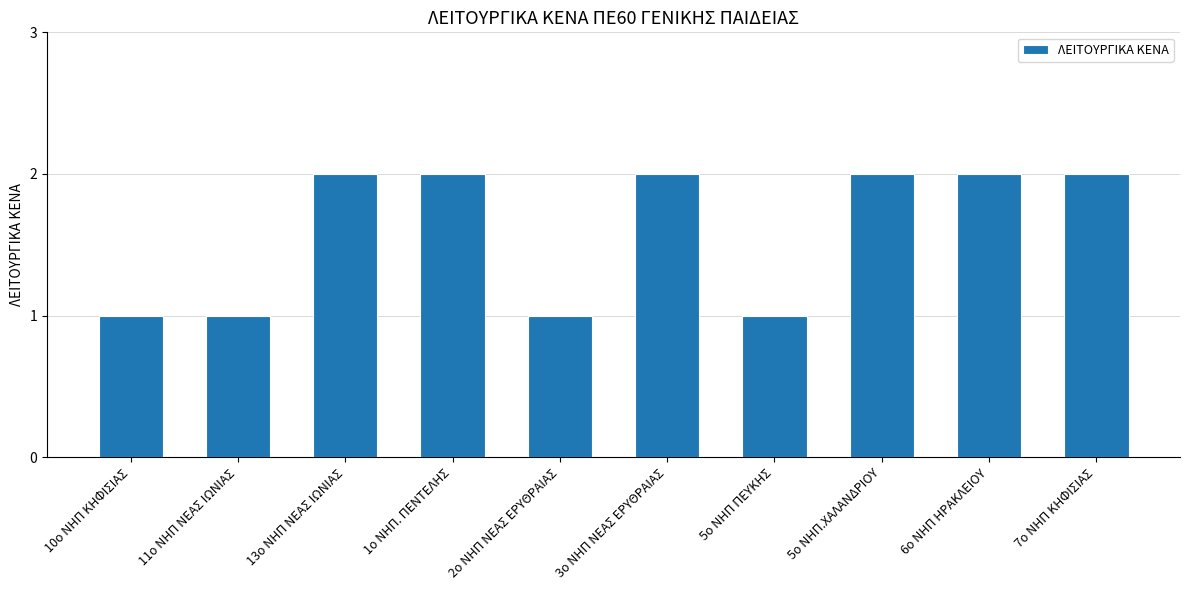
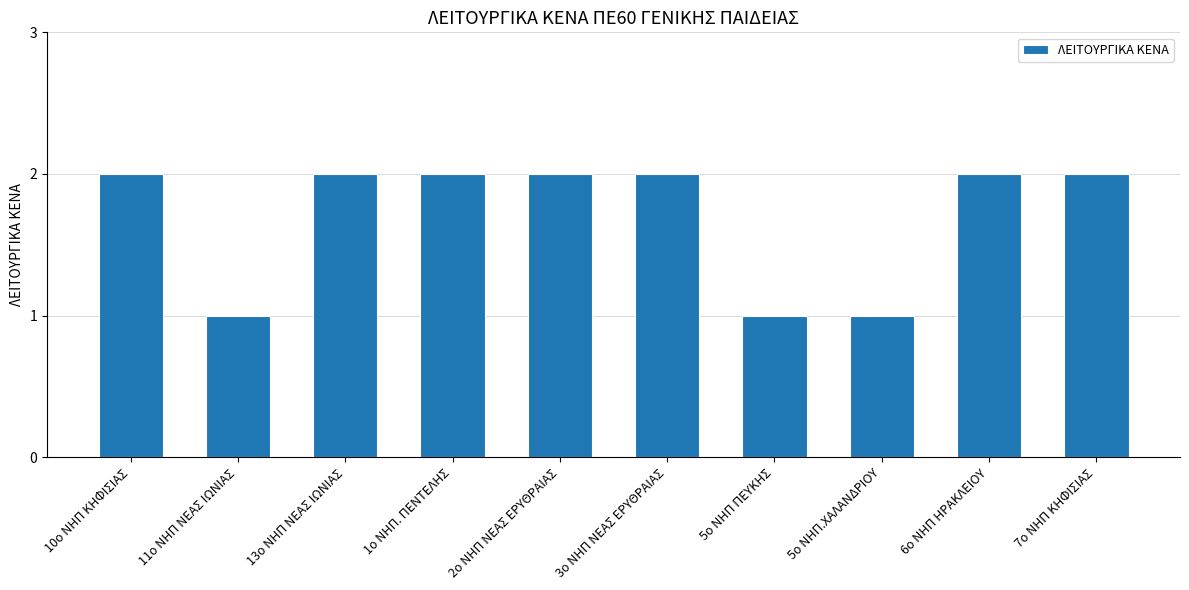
  {
-   "10ο ΝΗΠ ΚΗΦΙΣΙΑΣ": 1,
+   "10ο ΝΗΠ ΚΗΦΙΣΙΑΣ": 2,
    "11ο ΝΗΠ ΝΕΑΣ ΙΩΝΙΑΣ": 1,
    "13ο ΝΗΠ ΝΕΑΣ ΙΩΝΙΑΣ": 2,
    "1ο ΝΗΠ. ΠΕΝΤΕΛΗΣ": 2,
-   "2ο ΝΗΠ ΝΕΑΣ ΕΡΥΘΡΑΙΑΣ": 1,
+   "2ο ΝΗΠ ΝΕΑΣ ΕΡΥΘΡΑΙΑΣ": 2,
    "3ο ΝΗΠ ΝΕΑΣ ΕΡΥΘΡΑΙΑΣ": 2,
    "5ο ΝΗΠ ΠΕΥΚΗΣ": 1,
-   "5ο ΝΗΠ.ΧΑΛΑΝΔΡΙΟΥ": 2,
+   "5ο ΝΗΠ.ΧΑΛΑΝΔΡΙΟΥ": 1,
    "6ο ΝΗΠ ΗΡΑΚΛΕΙΟΥ": 2,
    "7ο ΝΗΠ ΚΗΦΙΣΙΑΣ": 2
  }
